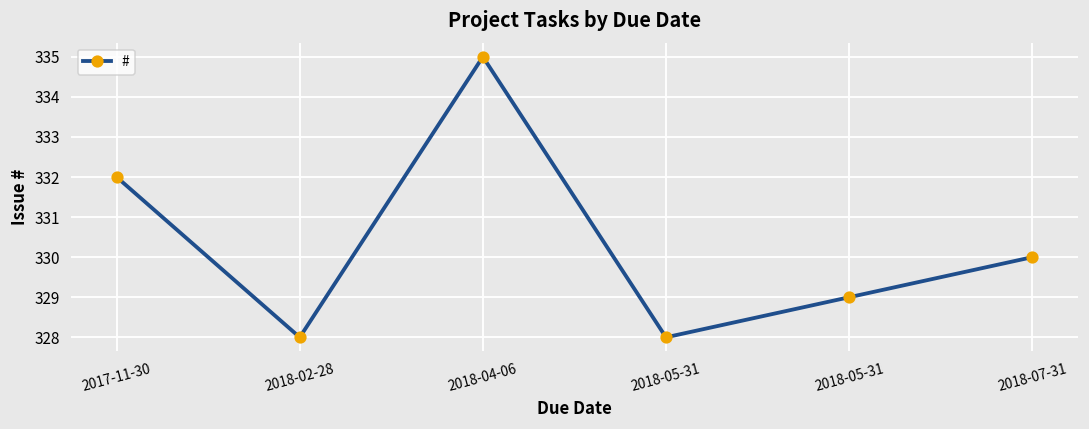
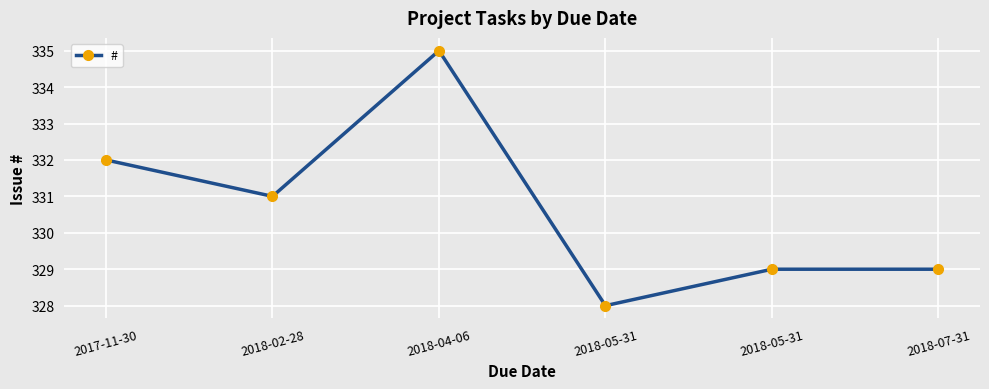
  {
    "2017-11-30": 332,
-   "2018-02-28": 328,
+   "2018-02-28": 331,
    "2018-04-06": 335,
-   "2018-07-31": 330
+   "2018-07-31": 329
  }
